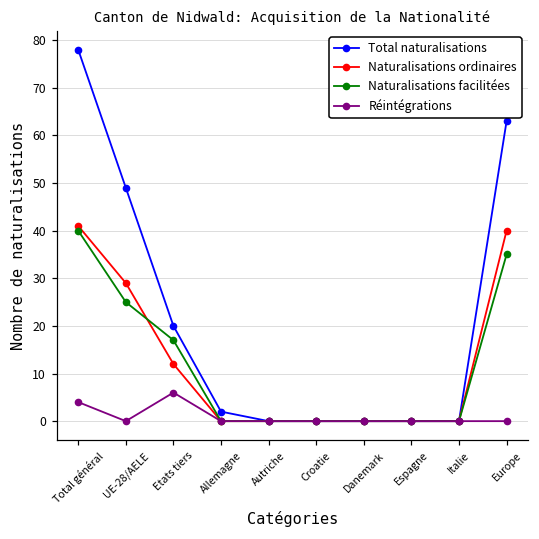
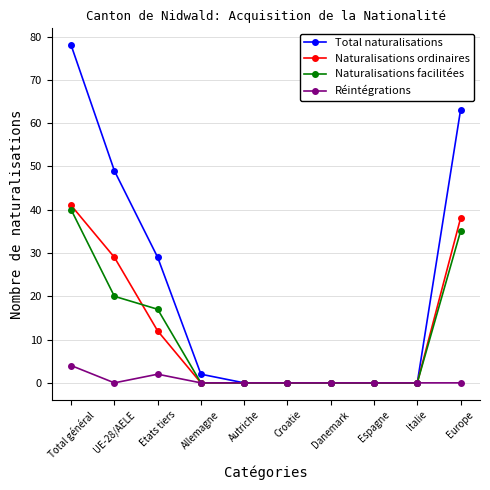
  {
    "Total naturalisations": {
      "Total général": 78,
      "UE-28/AELE": 49,
-     "Etats tiers": 20,
+     "Etats tiers": 29,
      "Allemagne": 2,
      "Europe": 63
    },
    "Naturalisations ordinaires": {
      "Total général": 41,
      "UE-28/AELE": 29,
      "Etats tiers": 12,
-     "Europe": 40
+     "Europe": 38
    },
    "Naturalisations facilitées": {
      "Total général": 40,
-     "UE-28/AELE": 25,
+     "UE-28/AELE": 20,
      "Etats tiers": 17,
      "Europe": 35
    },
    "Réintégrations": {
      "Total général": 4,
      "UE-28/AELE": 0,
-     "Etats tiers": 6,
+     "Etats tiers": 2,
      "Europe": 0
    }
  }
